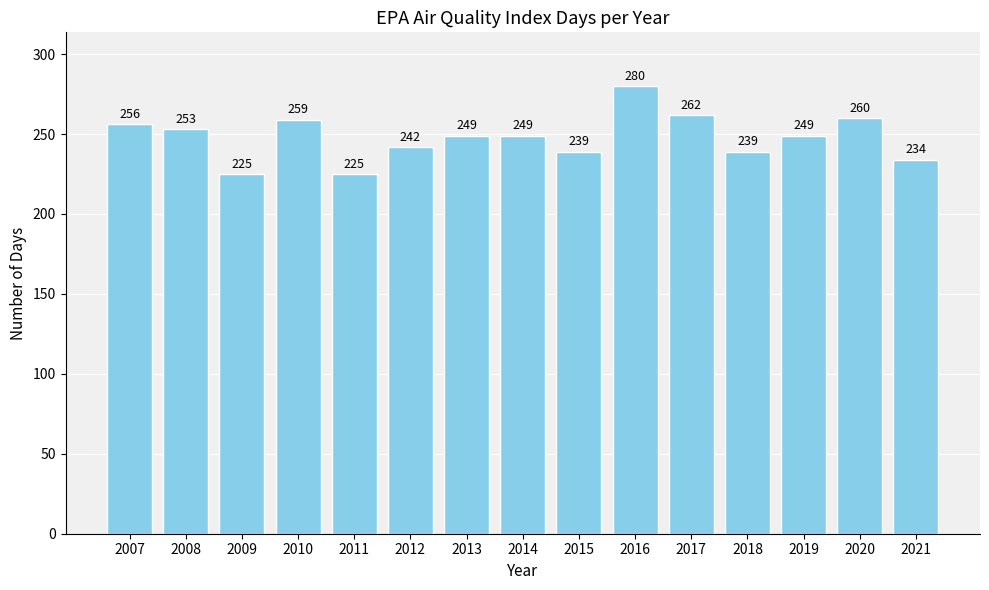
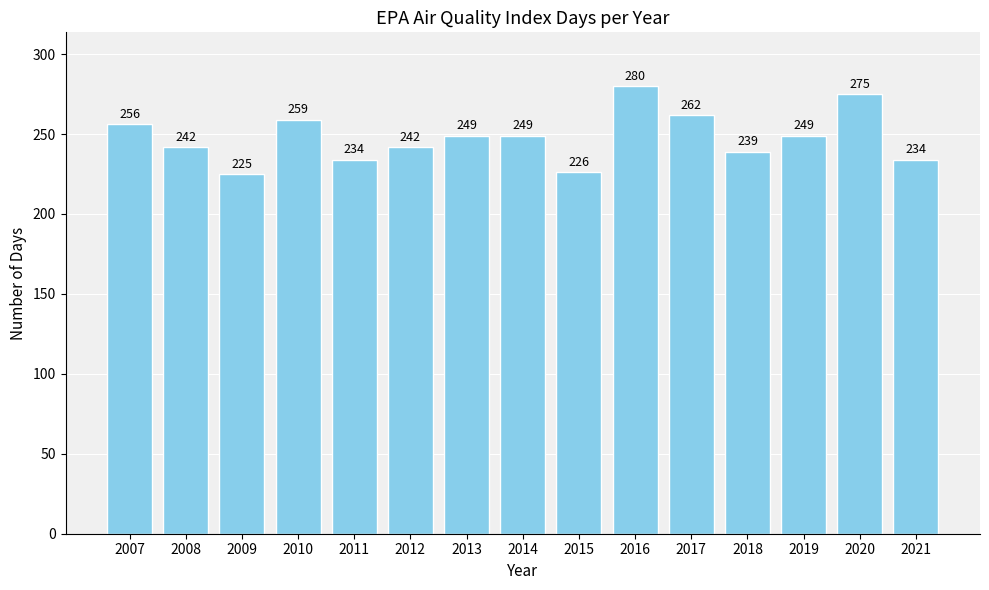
  {
    "2007": 256,
-   "2008": 253,
+   "2008": 242,
    "2009": 225,
    "2010": 259,
-   "2011": 225,
+   "2011": 234,
    "2012": 242,
    "2013": 249,
    "2014": 249,
-   "2015": 239,
+   "2015": 226,
    "2016": 280,
    "2017": 262,
    "2018": 239,
    "2019": 249,
-   "2020": 260,
+   "2020": 275,
    "2021": 234
  }
